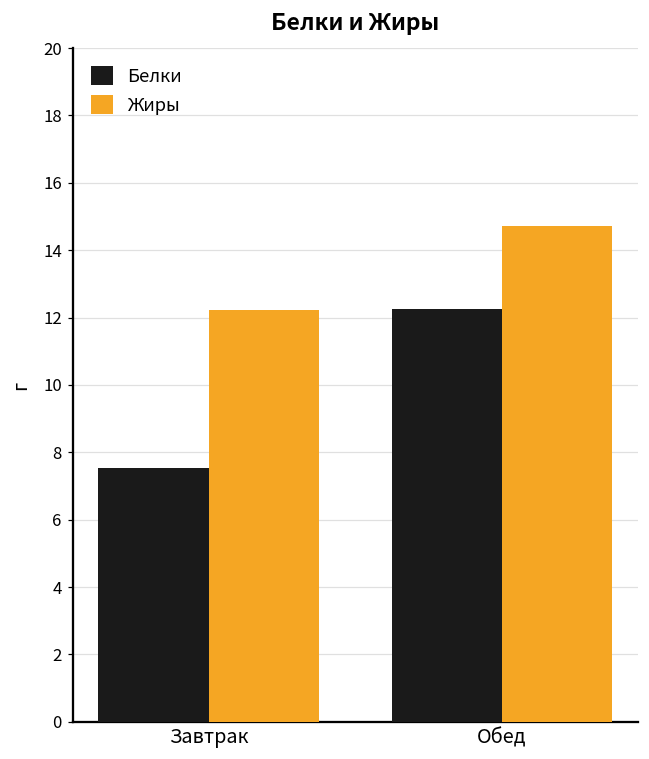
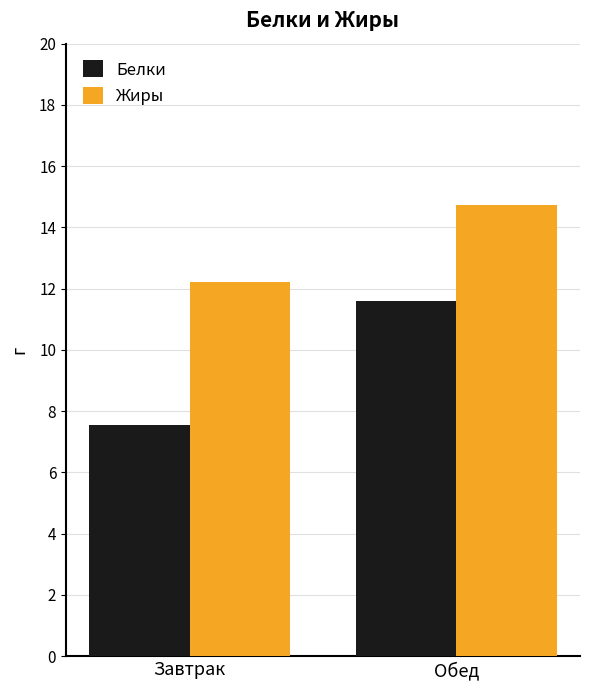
  {
    "Белки": {
      "Завтрак": 7.5,
-     "Обед": 12.3
+     "Обед": 11.6
    },
    "Жиры": {
      "Завтрак": 12.2,
      "Обед": 14.7
    }
  }
